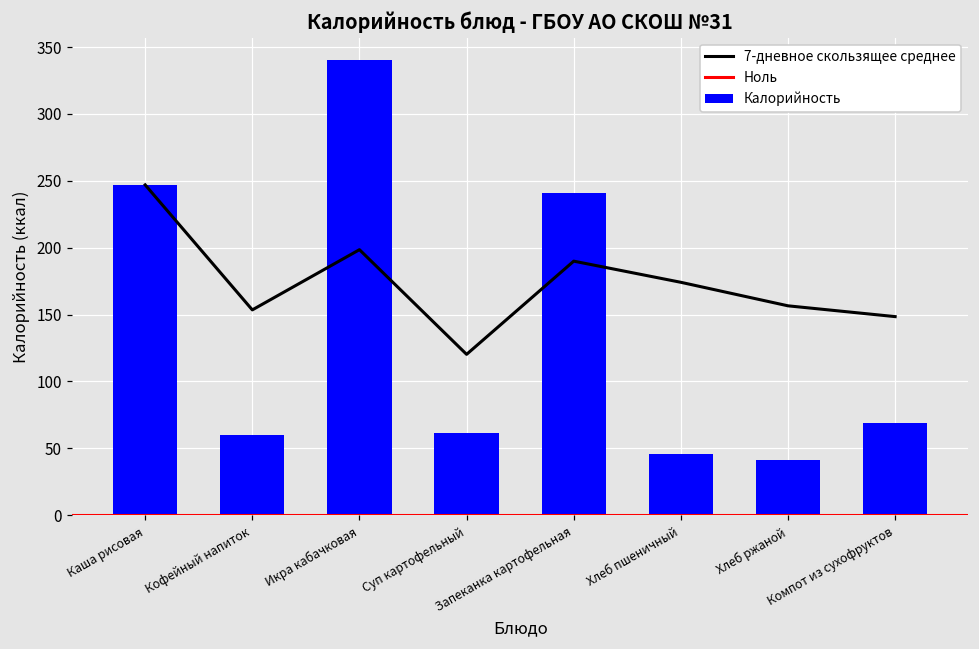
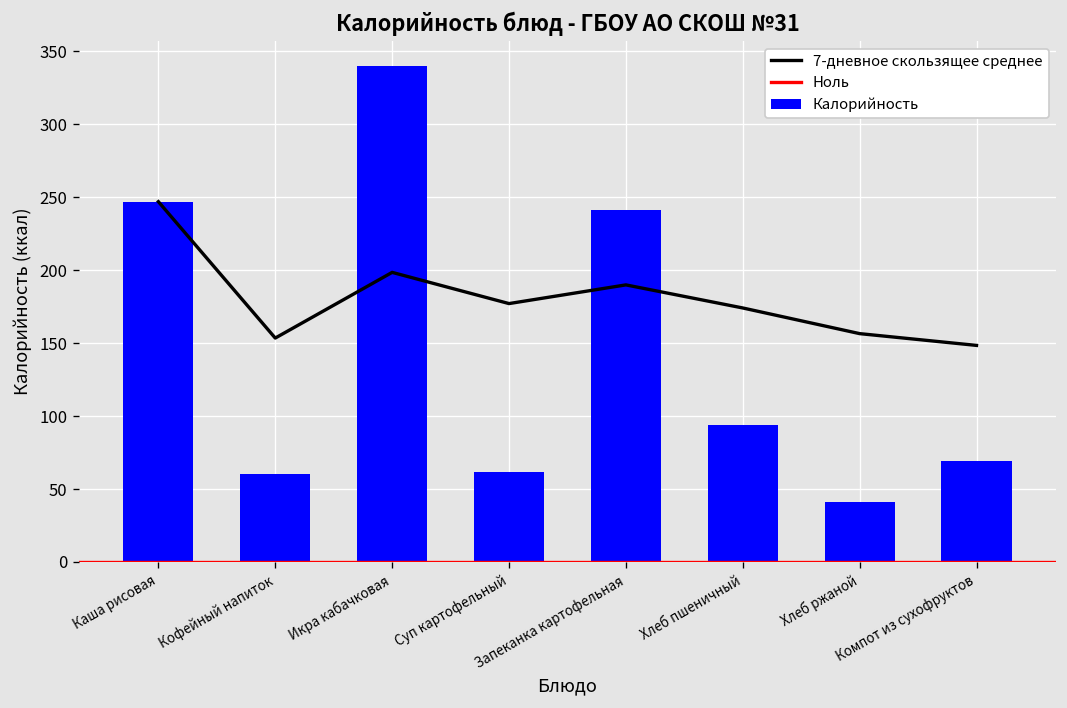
  {
    "7-дневное скользящее среднее": {
      "Каша рисовая": 247,
      "Кофейный напиток": 154,
      "Икра кабачковая": 199,
-     "Суп картофельный": 120,
+     "Суп картофельный": 177,
      "Запеканка картофельная": 190,
      "Хлеб пшеничный": 174,
      "Хлеб ржаной": 157,
      "Компот из сухофруктов": 148
    },
    "Калорийность": {
      "Каша рисовая": 247,
      "Кофейный напиток": 60,
      "Икра кабачковая": 340,
      "Суп картофельный": 62,
      "Запеканка картофельная": 241,
-     "Хлеб пшеничный": 46,
+     "Хлеб пшеничный": 94,
      "Хлеб ржаной": 41,
      "Компот из сухофруктов": 69
    }
  }
